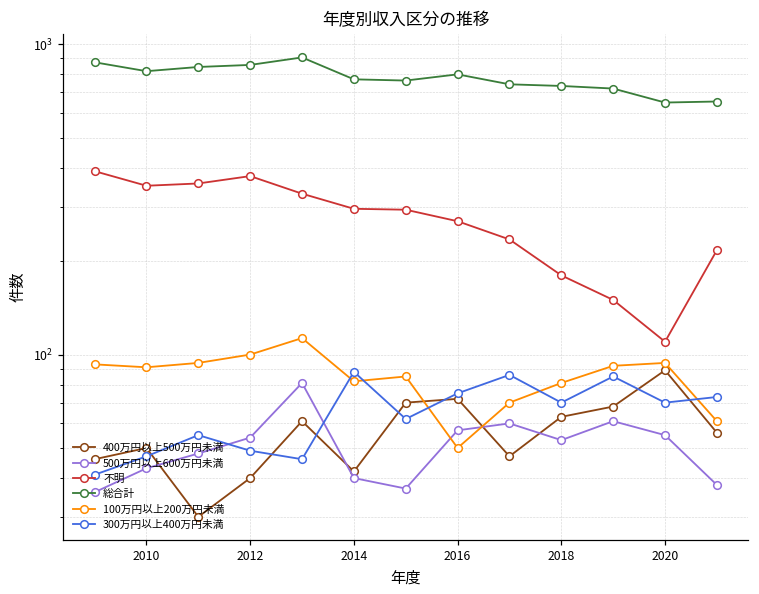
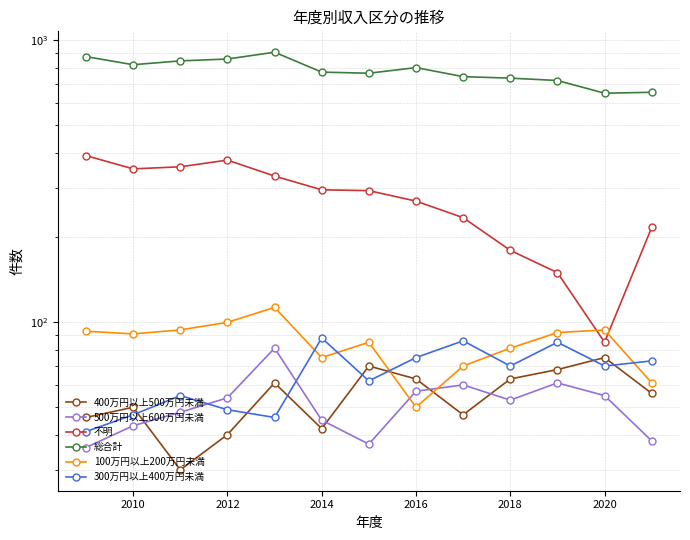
  {
    "400万円以上500万円未満": {
      "2010": 50,
      "2012": 40,
      "2014": 42,
-     "2016": 72,
+     "2016": 63,
      "2018": 63,
-     "2020": 89
+     "2020": 75
    },
    "500万円以上600万円未満": {
      "2010": 43,
      "2012": 54,
-     "2014": 40,
+     "2014": 45,
      "2016": 57,
      "2018": 53,
      "2020": 55
    },
    "不明": {
      "2010": 350,
      "2012": 380,
      "2014": 300,
      "2016": 270,
      "2018": 180,
-     "2020": 110
+     "2020": 85
    },
    "総合計": {
      "2010": 820,
      "2012": 860,
      "2014": 770,
      "2016": 800,
      "2018": 730,
      "2020": 650
    },
    "100万円以上200万円未満": {
      "2010": 91,
      "2012": 100,
-     "2014": 82,
+     "2014": 75,
      "2016": 50,
      "2018": 81,
      "2020": 94
    },
    "300万円以上400万円未満": {
      "2010": 47,
      "2012": 49,
      "2014": 88,
      "2016": 75,
      "2018": 70,
      "2020": 70
    }
  }
